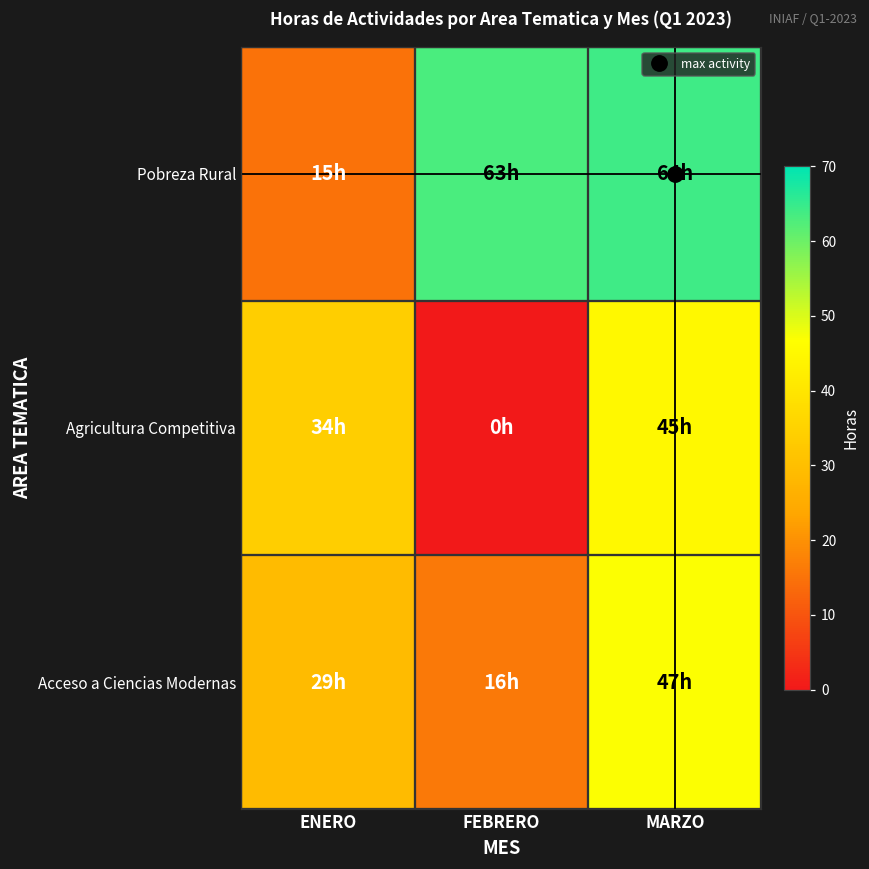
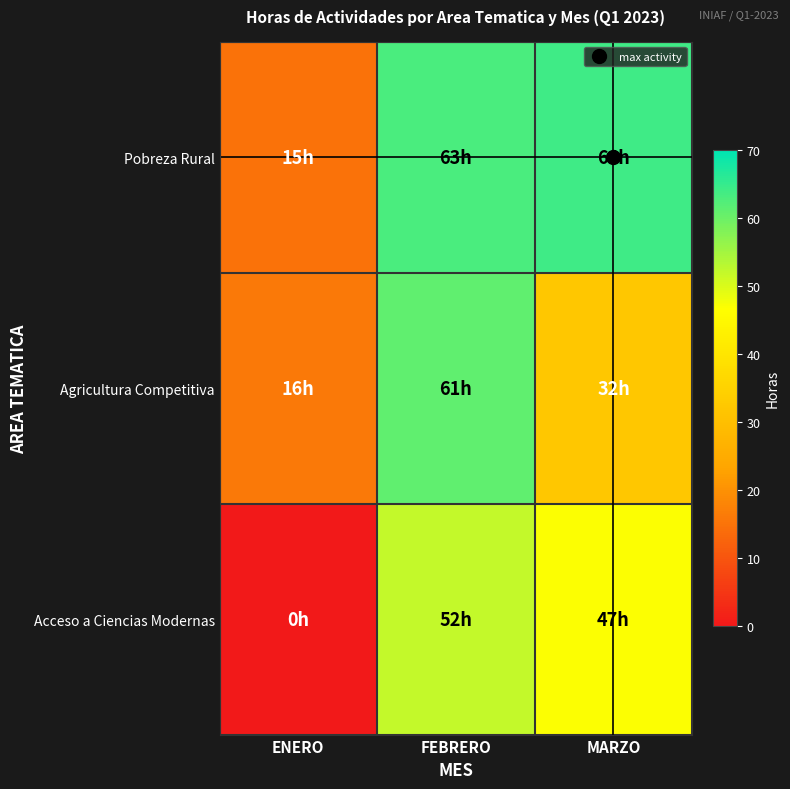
  {
    "Pobreza Rural": {
      "ENERO": "15h",
      "FEBRERO": "63h"
    },
    "Agricultura Competitiva": {
-     "ENERO": "34h",
-     "FEBRERO": "0h",
-     "MARZO": "45h"
+     "ENERO": "16h",
+     "FEBRERO": "61h",
+     "MARZO": "32h"
    },
    "Acceso a Ciencias Modernas": {
-     "ENERO": "29h",
-     "FEBRERO": "16h",
+     "ENERO": "0h",
+     "FEBRERO": "52h",
      "MARZO": "47h"
    }
  }
